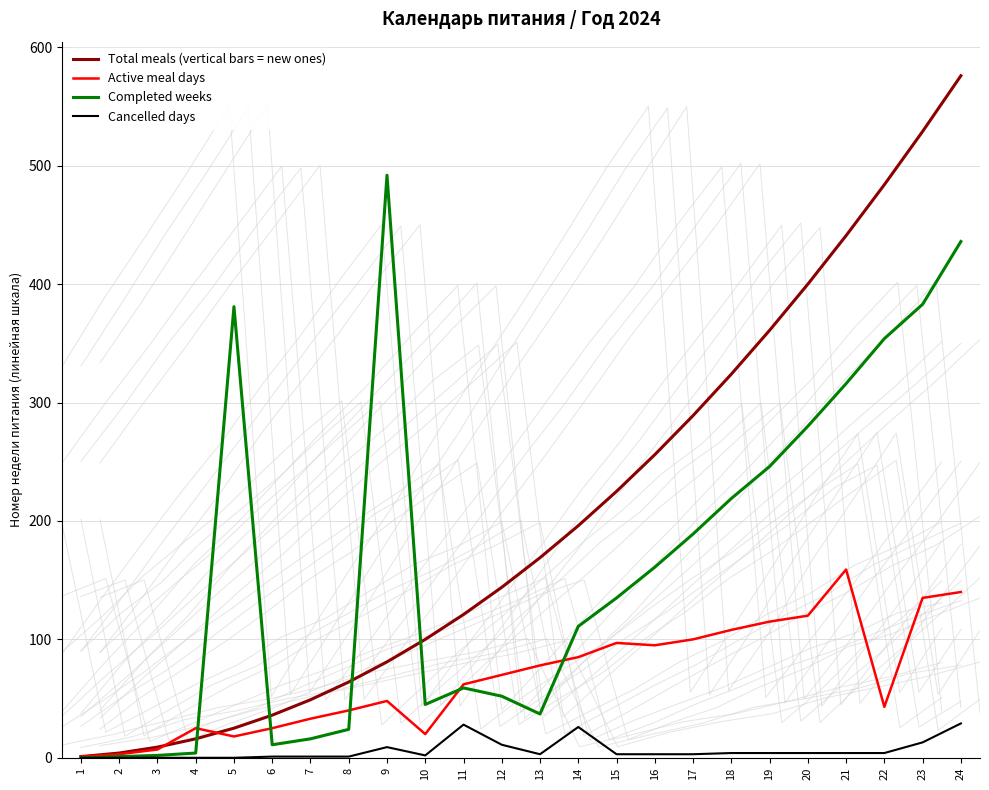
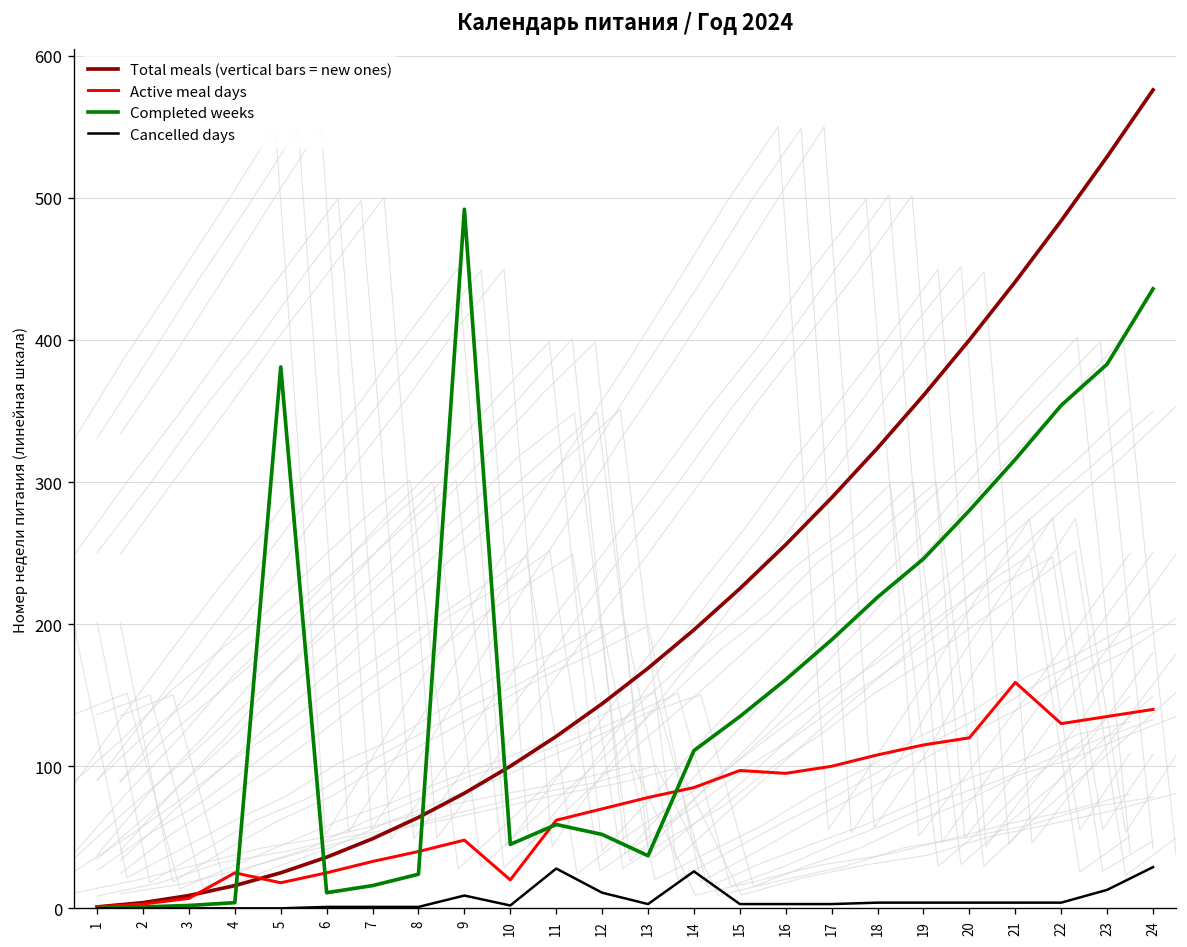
  {
    "Total meals (vertical bars = new ones)": {
      "4": 16,
      "5": 25,
      "6": 36,
      "7": 49,
      "8": 64,
      "9": 81,
      "10": 100,
      "11": 121,
      "12": 144,
      "13": 169,
      "14": 196,
      "15": 225,
      "16": 256,
      "17": 289,
      "18": 324,
      "19": 361,
      "20": 400,
      "21": 441,
      "22": 484,
      "23": 529,
      "24": 576
    },
    "Active meal days": {
      "4": 25,
      "5": 18,
      "6": 25,
      "7": 33,
      "8": 40,
      "9": 48,
      "10": 20,
      "11": 62,
      "12": 70,
      "13": 78,
      "14": 85,
      "15": 97,
      "16": 95,
      "17": 100,
      "19": 115,
      "20": 120,
      "21": 159,
-     "22": 43,
+     "22": 130,
      "23": 135,
      "24": 140
    },
    "Completed weeks": {
      "4": 4,
      "5": 381,
      "6": 11,
      "7": 16,
      "8": 24,
      "9": 492,
      "10": 45,
      "11": 59,
      "12": 52,
      "13": 37,
      "14": 111,
      "15": 135,
      "17": 189,
      "18": 219,
      "19": 246,
      "20": 280,
      "21": 316,
      "22": 354,
      "23": 383,
      "24": 436
    },
    "Cancelled days": {
      "4": 0,
      "5": 0,
      "6": 1,
      "7": 1,
      "8": 1,
      "9": 9,
      "10": 2,
      "11": 28,
      "12": 11,
      "13": 3,
      "14": 26,
      "15": 3,
      "16": 3,
      "17": 3,
      "18": 4,
      "19": 4,
      "20": 4,
      "21": 4,
      "22": 4,
      "23": 13,
      "24": 29
    }
  }
